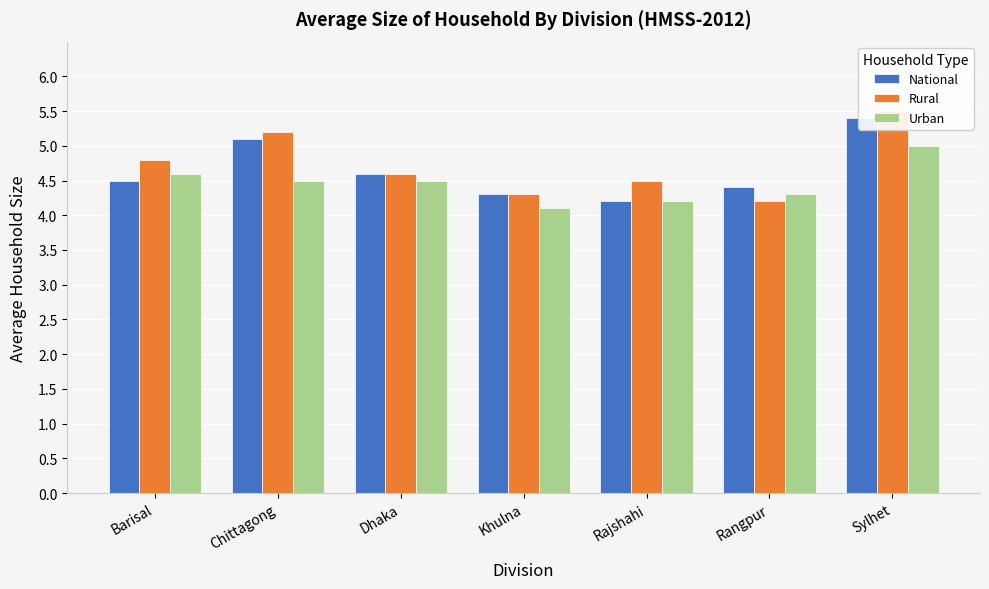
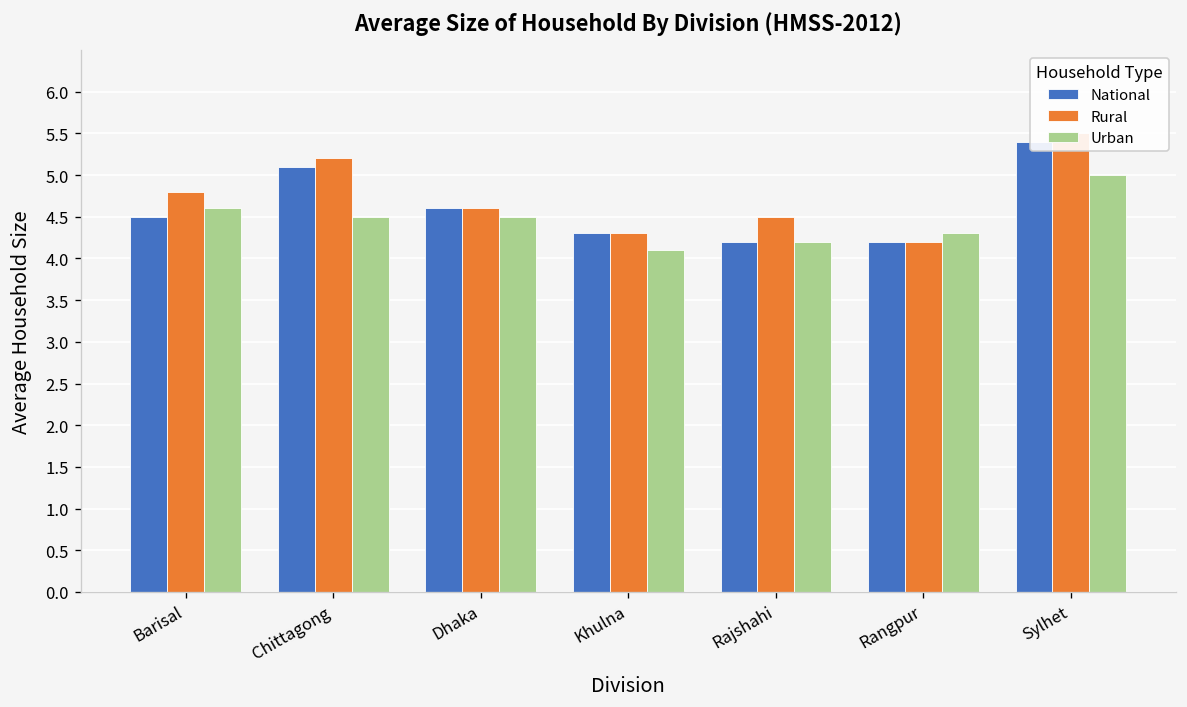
  {
    "National": {
      "Barisal": 4.5,
      "Chittagong": 5.1,
      "Dhaka": 4.6,
      "Khulna": 4.3,
      "Rajshahi": 4.2,
-     "Rangpur": 4.4
+     "Rangpur": 4.2
    },
    "Rural": {
      "Barisal": 4.8,
      "Chittagong": 5.2,
      "Dhaka": 4.6,
      "Khulna": 4.3,
      "Rajshahi": 4.5,
      "Rangpur": 4.2
    },
    "Urban": {
      "Barisal": 4.6,
      "Chittagong": 4.5,
      "Dhaka": 4.5,
      "Khulna": 4.1,
      "Rajshahi": 4.2,
      "Rangpur": 4.3,
      "Sylhet": 5.0
    }
  }
